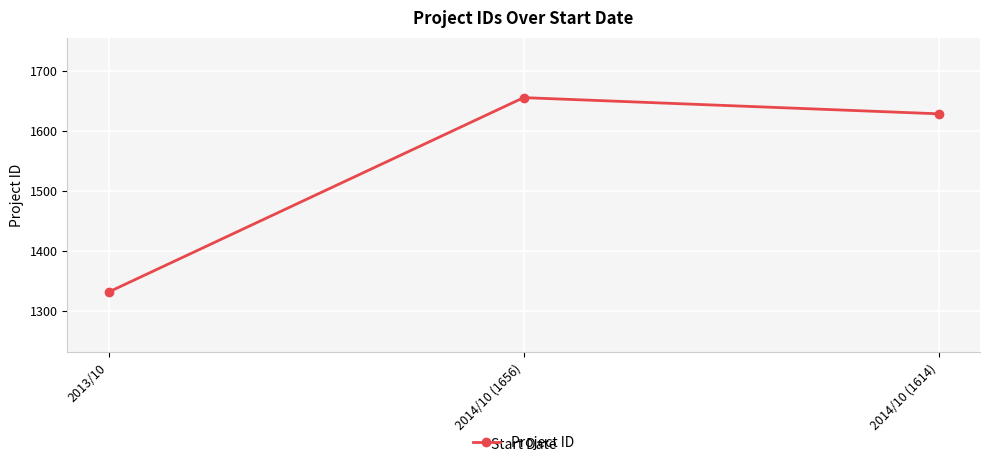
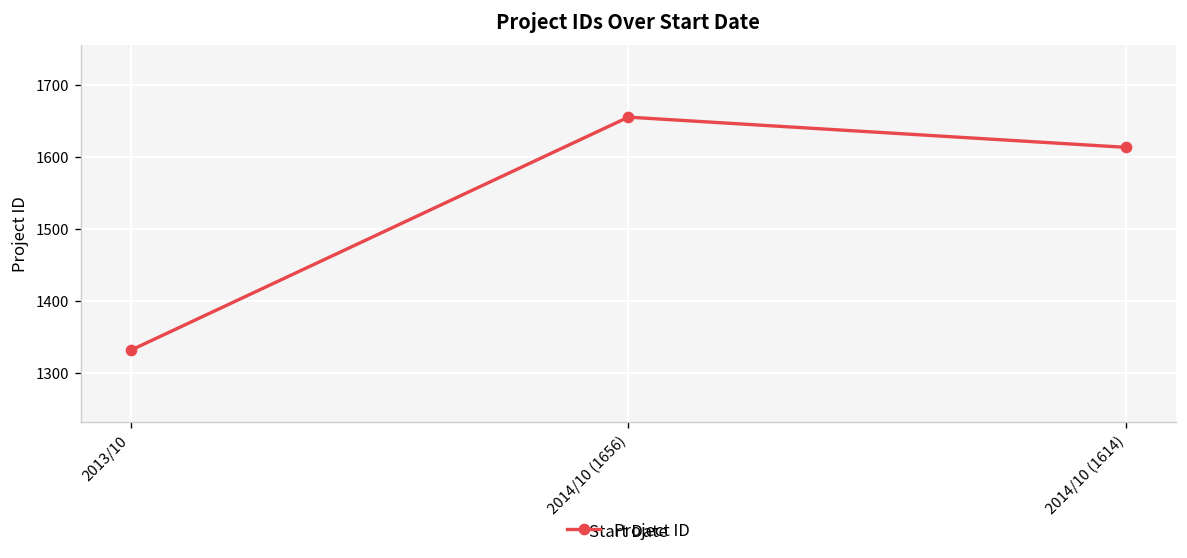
  {
    "2013/10": 1330,
    "2014/10 (1656)": 1660,
-   "2014/10 (1614)": 1630
+   "2014/10 (1614)": 1610
  }
